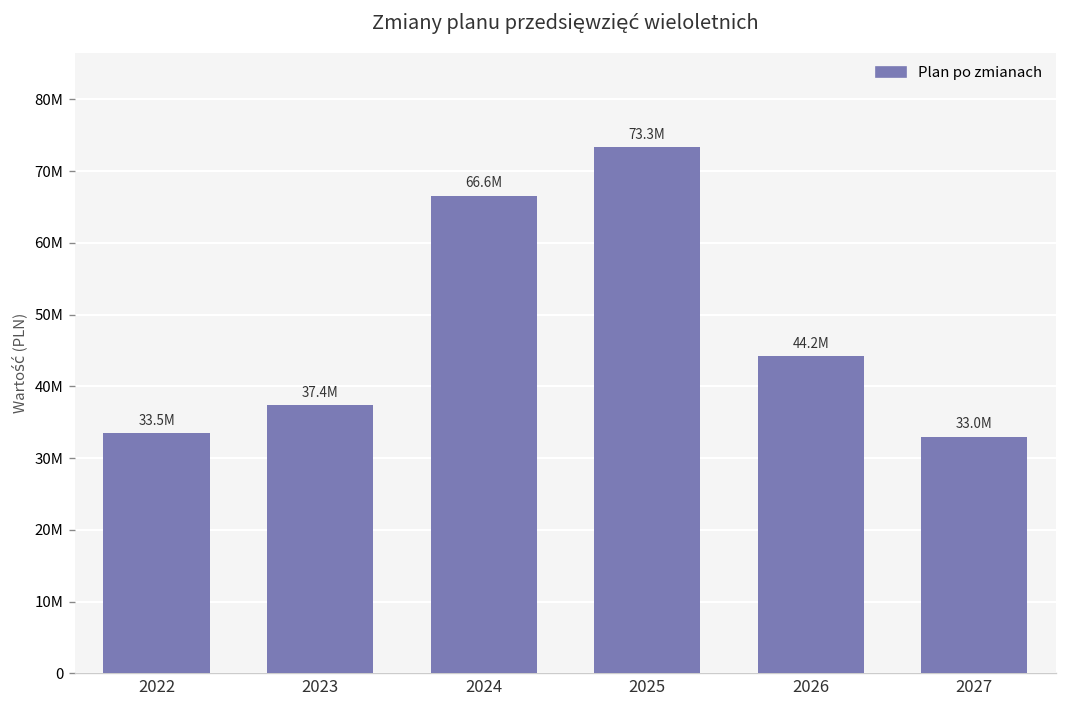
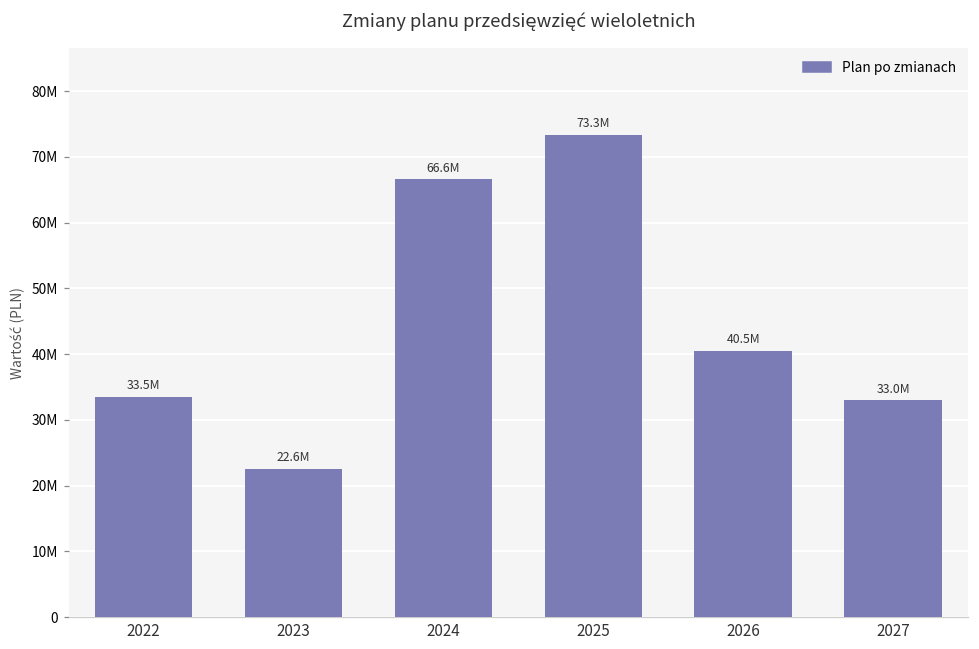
  {
    "2022": "33.5M",
-   "2023": "37.4M",
+   "2023": "22.6M",
    "2024": "66.6M",
    "2025": "73.3M",
-   "2026": "44.2M",
+   "2026": "40.5M",
    "2027": "33.0M"
  }
